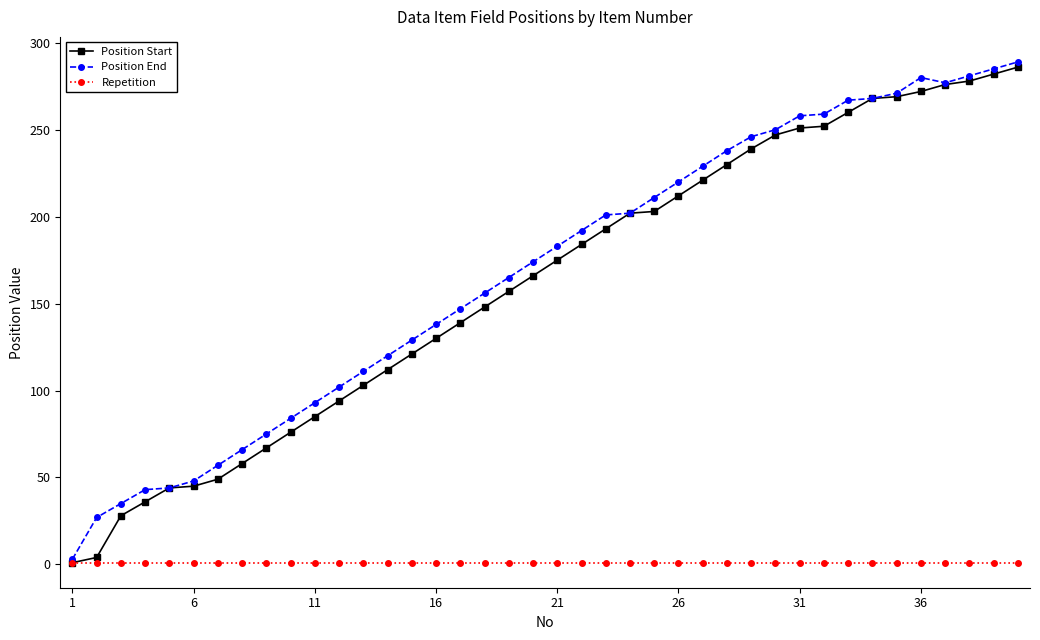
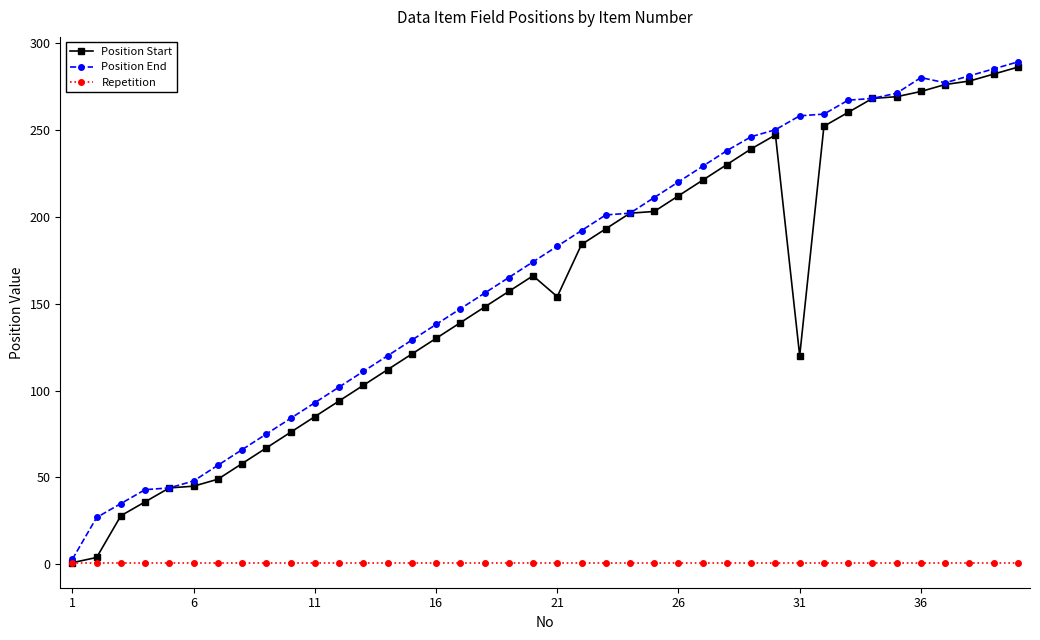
  {
    "Position Start": {
      "6": 45,
      "11": 85,
      "16": 130,
-     "21": 175,
+     "21": 154,
      "26": 212,
-     "31": 251,
+     "31": 120,
      "36": 272
    },
    "Position End": {
      "1": 3,
      "6": 48,
      "11": 93,
      "16": 138,
      "21": 183,
      "26": 220,
      "31": 258,
      "36": 280
    },
    "Repetition": {
      "6": 1,
      "11": 1,
      "16": 1,
      "21": 1,
      "26": 1,
      "31": 1,
      "36": 1
    }
  }
